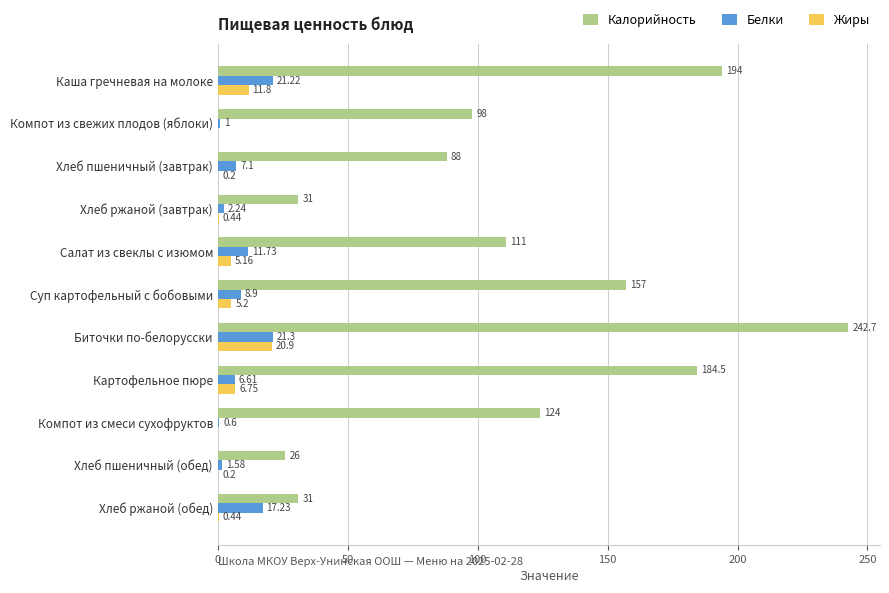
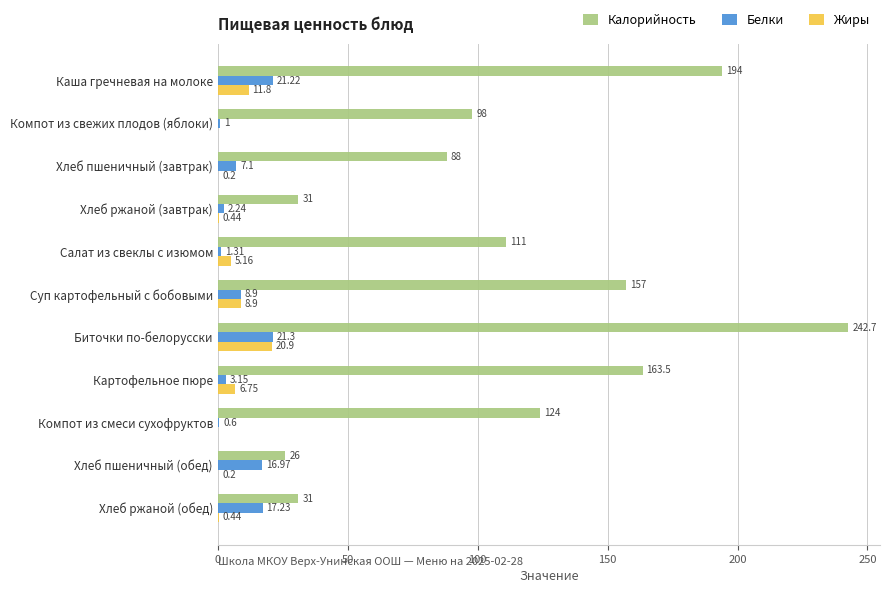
  {
    "Калорийность": {
      "Каша гречневая на молоке": 194,
      "Компот из свежих плодов (яблоки)": 98,
      "Хлеб пшеничный (завтрак)": 88,
      "Хлеб ржаной (завтрак)": 31,
      "Салат из свеклы с изюмом": 111,
      "Суп картофельный с бобовыми": 157,
      "Биточки по-белорусски": 242.7,
-     "Картофельное пюре": 184.5,
+     "Картофельное пюре": 163.5,
      "Компот из смеси сухофруктов": 124,
      "Хлеб пшеничный (обед)": 26,
      "Хлеб ржаной (обед)": 31
    },
    "Белки": {
      "Каша гречневая на молоке": 21.22,
      "Компот из свежих плодов (яблоки)": 1,
      "Хлеб пшеничный (завтрак)": 7.1,
      "Хлеб ржаной (завтрак)": 2.24,
-     "Салат из свеклы с изюмом": 11.73,
+     "Салат из свеклы с изюмом": 1.31,
      "Суп картофельный с бобовыми": 8.9,
      "Биточки по-белорусски": 21.3,
-     "Картофельное пюре": 6.61,
+     "Картофельное пюре": 3.15,
      "Компот из смеси сухофруктов": 0.6,
-     "Хлеб пшеничный (обед)": 1.58,
+     "Хлеб пшеничный (обед)": 16.97,
      "Хлеб ржаной (обед)": 17.23
    },
    "Жиры": {
      "Каша гречневая на молоке": 11.8,
      "Хлеб пшеничный (завтрак)": 0.2,
      "Хлеб ржаной (завтрак)": 0.44,
      "Салат из свеклы с изюмом": 5.16,
-     "Суп картофельный с бобовыми": 5.2,
+     "Суп картофельный с бобовыми": 8.9,
      "Биточки по-белорусски": 20.9,
      "Картофельное пюре": 6.75,
      "Хлеб пшеничный (обед)": 0.2,
      "Хлеб ржаной (обед)": 0.44
    }
  }
